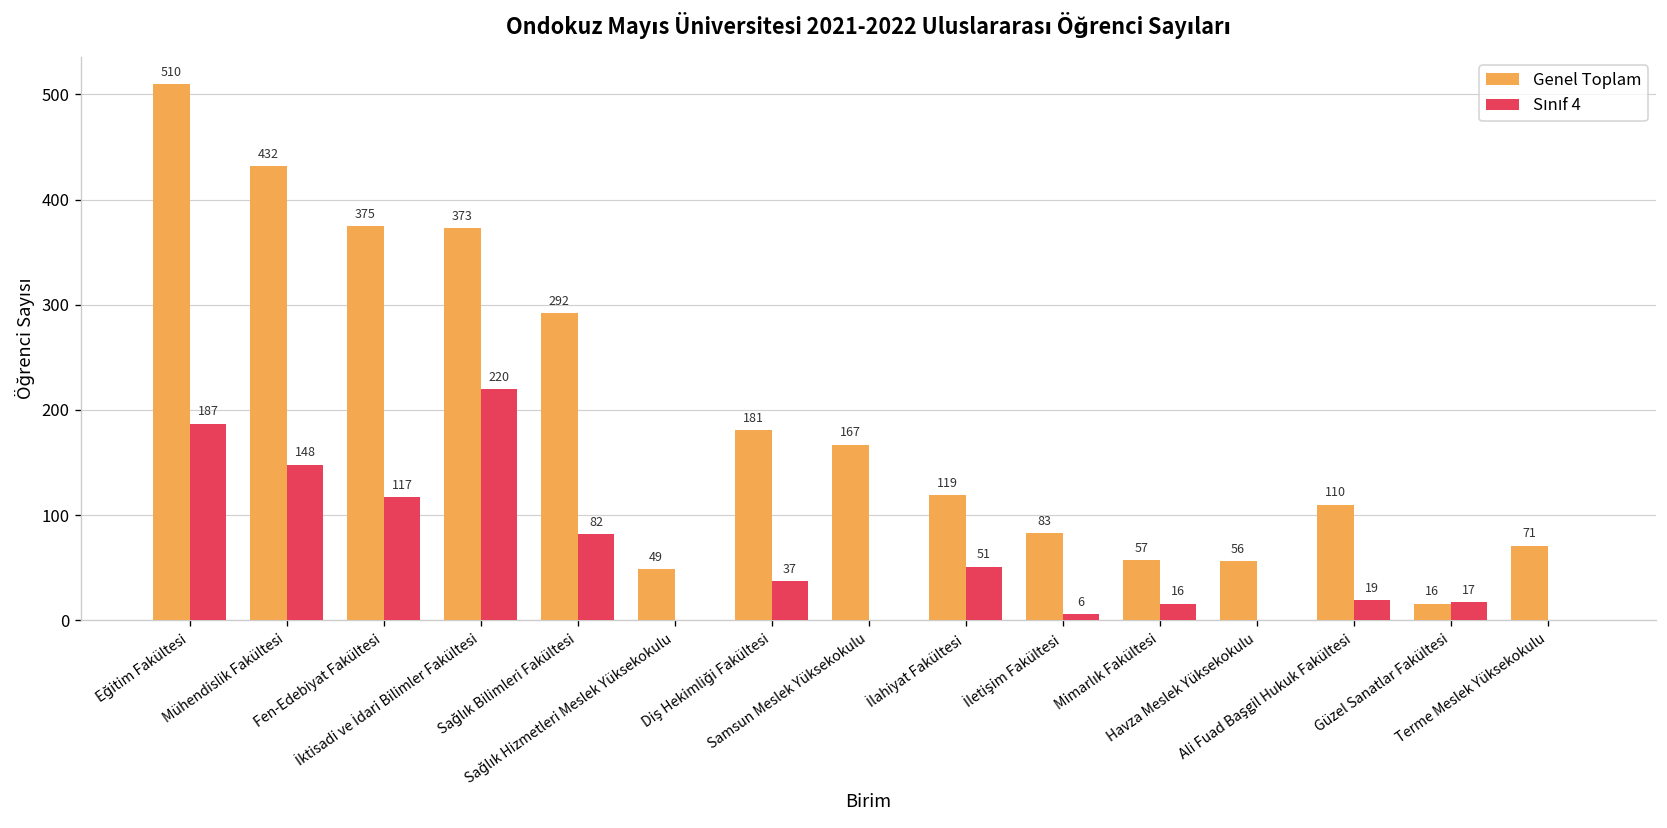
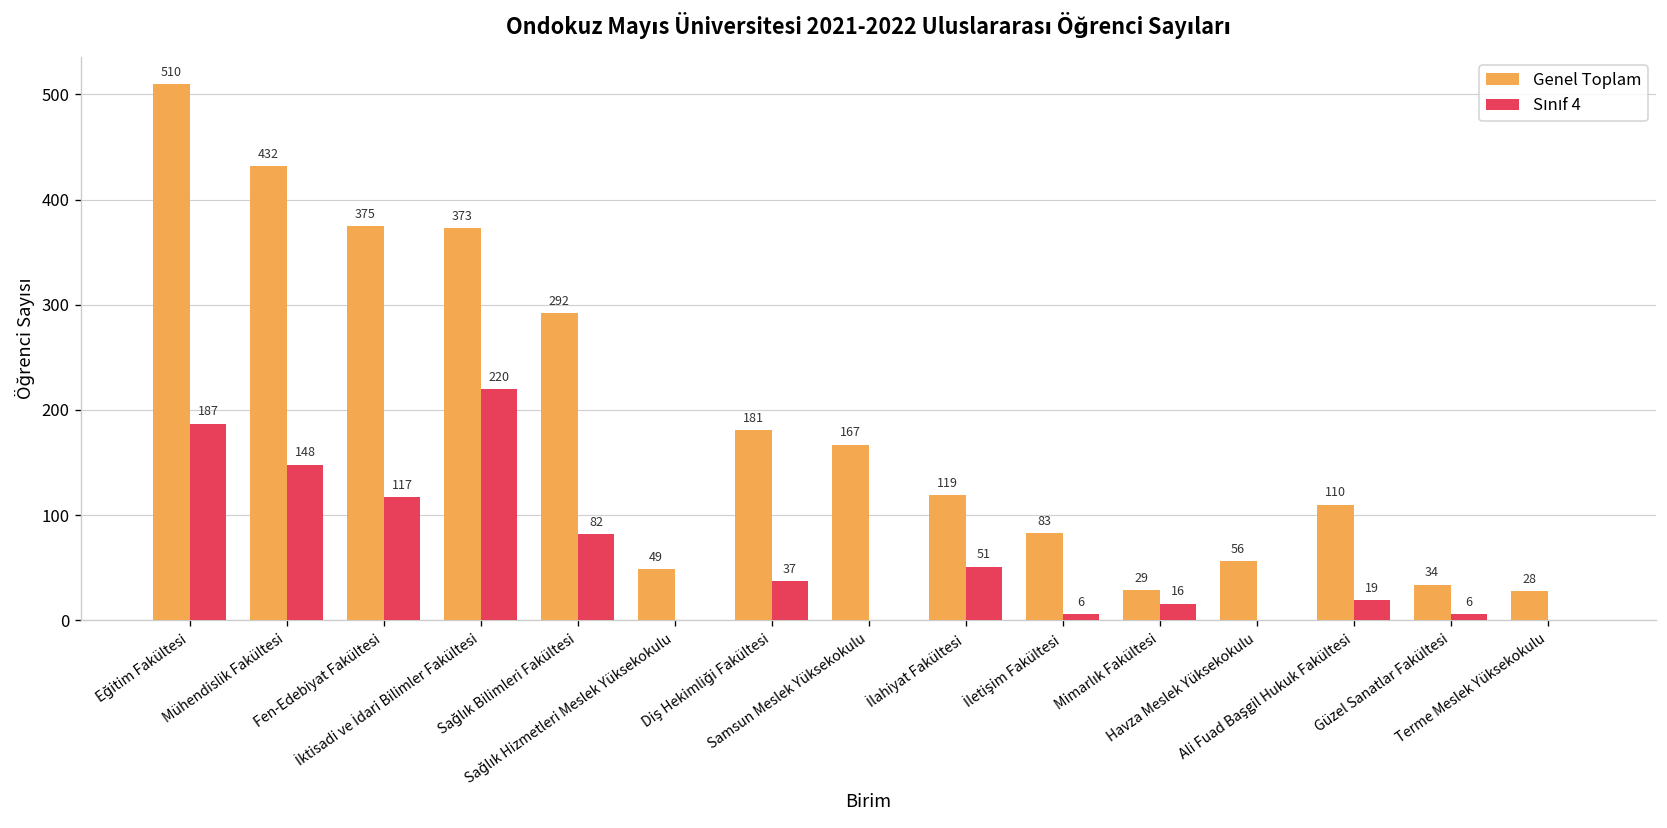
  {
    "Genel Toplam": {
      "Eğitim Fakültesi": 510,
      "Mühendislik Fakültesi": 432,
      "Fen-Edebiyat Fakültesi": 375,
      "İktisadi ve İdari Bilimler Fakültesi": 373,
      "Sağlık Bilimleri Fakültesi": 292,
      "Sağlık Hizmetleri Meslek Yüksekokulu": 49,
      "Diş Hekimliği Fakültesi": 181,
      "Samsun Meslek Yüksekokulu": 167,
      "İlahiyat Fakültesi": 119,
      "İletişim Fakültesi": 83,
-     "Mimarlık Fakültesi": 57,
+     "Mimarlık Fakültesi": 29,
      "Havza Meslek Yüksekokulu": 56,
      "Ali Fuad Başgil Hukuk Fakültesi": 110,
-     "Güzel Sanatlar Fakültesi": 16,
-     "Terme Meslek Yüksekokulu": 71
+     "Güzel Sanatlar Fakültesi": 34,
+     "Terme Meslek Yüksekokulu": 28
    },
    "Sınıf 4": {
      "Eğitim Fakültesi": 187,
      "Mühendislik Fakültesi": 148,
      "Fen-Edebiyat Fakültesi": 117,
      "İktisadi ve İdari Bilimler Fakültesi": 220,
      "Sağlık Bilimleri Fakültesi": 82,
      "Diş Hekimliği Fakültesi": 37,
      "İlahiyat Fakültesi": 51,
      "İletişim Fakültesi": 6,
      "Mimarlık Fakültesi": 16,
      "Ali Fuad Başgil Hukuk Fakültesi": 19,
-     "Güzel Sanatlar Fakültesi": 17
+     "Güzel Sanatlar Fakültesi": 6
    }
  }
